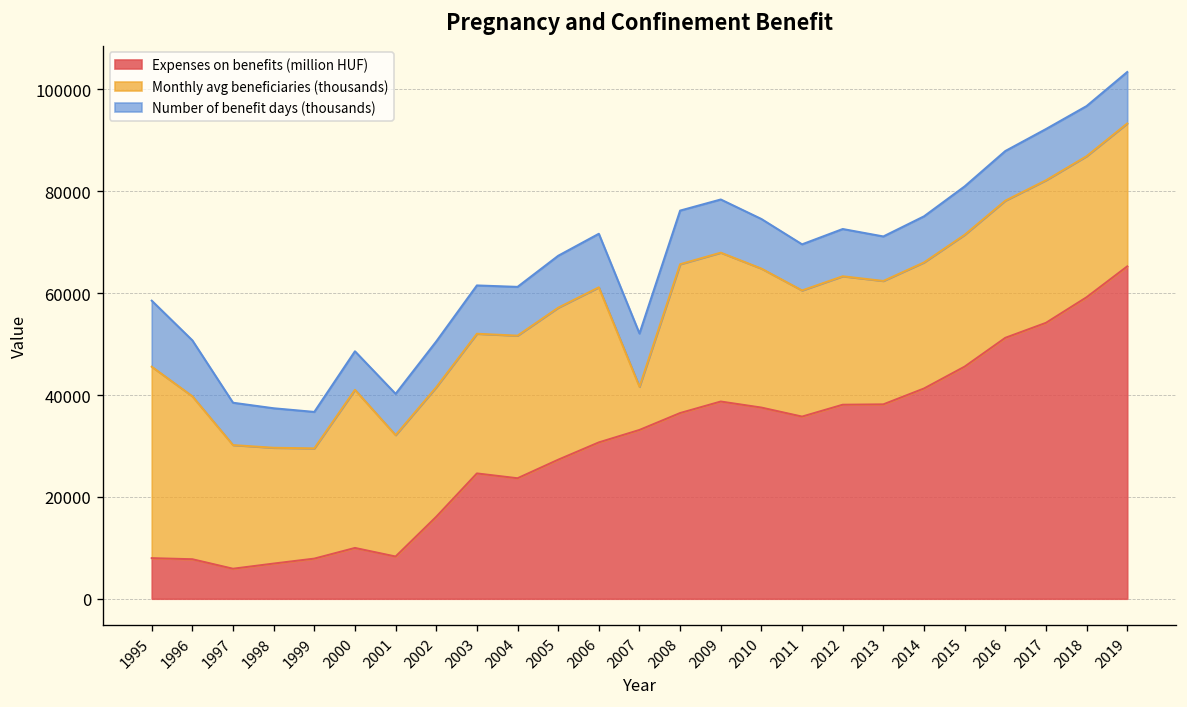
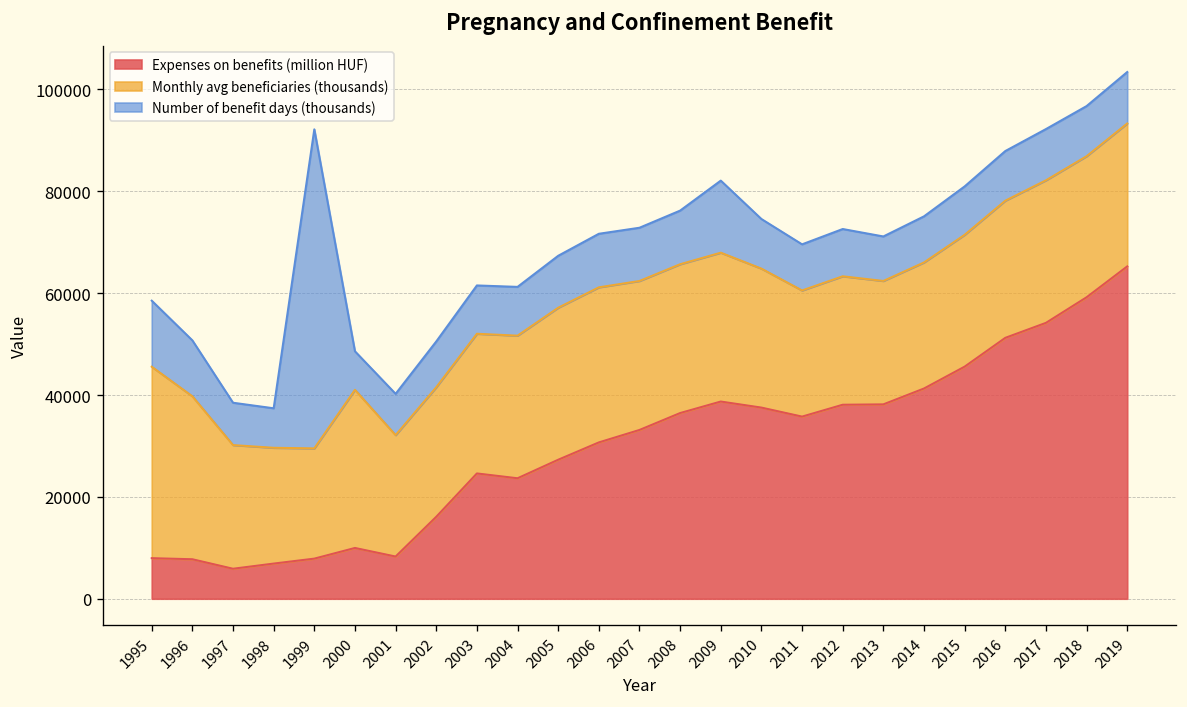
  {
    "Expenses on benefits (million HUF)": {
      "1995": 8000,
      "1996": 8000,
      "1997": 6000,
      "1998": 7000,
      "1999": 8000,
      "2000": 10000,
      "2001": 8000,
      "2002": 16000,
      "2003": 25000,
      "2004": 24000,
      "2005": 27000,
      "2006": 31000,
      "2007": 33000,
      "2008": 36000,
      "2009": 39000,
      "2010": 38000,
      "2011": 36000,
      "2012": 38000,
      "2013": 38000,
      "2014": 41000,
      "2015": 46000,
      "2016": 51000,
      "2017": 54000,
      "2018": 59000,
      "2019": 65000
    },
    "Monthly avg beneficiaries (thousands)": {
      "1995": 38000,
      "1996": 32000,
      "1997": 24000,
      "1998": 23000,
      "1999": 22000,
      "2000": 31000,
      "2001": 24000,
      "2002": 25000,
      "2003": 27000,
      "2004": 28000,
      "2005": 30000,
      "2006": 30000,
-     "2007": 8000,
+     "2007": 29000,
      "2008": 29000,
      "2009": 29000,
      "2010": 27000,
      "2011": 25000,
      "2012": 25000,
      "2013": 24000,
      "2014": 25000,
      "2015": 26000,
      "2016": 27000,
      "2017": 28000,
      "2018": 28000,
      "2019": 28000
    },
    "Number of benefit days (thousands)": {
      "1995": 13000,
      "1996": 11000,
      "1997": 8000,
      "1998": 8000,
-     "1999": 7000,
+     "1999": 63000,
      "2000": 8000,
      "2001": 8000,
      "2002": 9000,
      "2003": 9000,
      "2004": 10000,
      "2005": 10000,
      "2006": 11000,
      "2007": 10000,
      "2008": 11000,
-     "2009": 10000,
+     "2009": 14000,
      "2010": 10000,
      "2011": 9000,
      "2012": 9000,
      "2013": 9000,
      "2014": 9000,
      "2015": 10000,
      "2016": 10000,
      "2017": 10000,
      "2018": 10000,
      "2019": 10000
    }
  }
